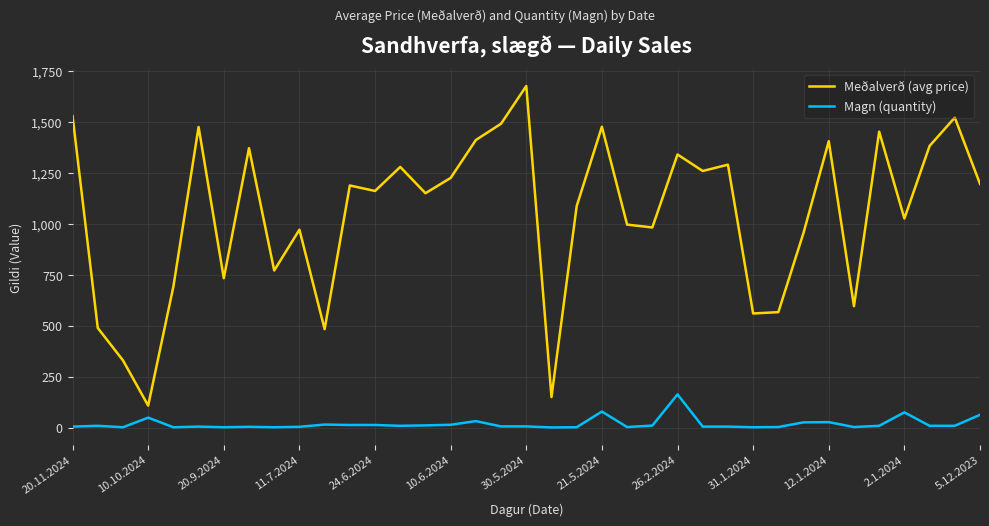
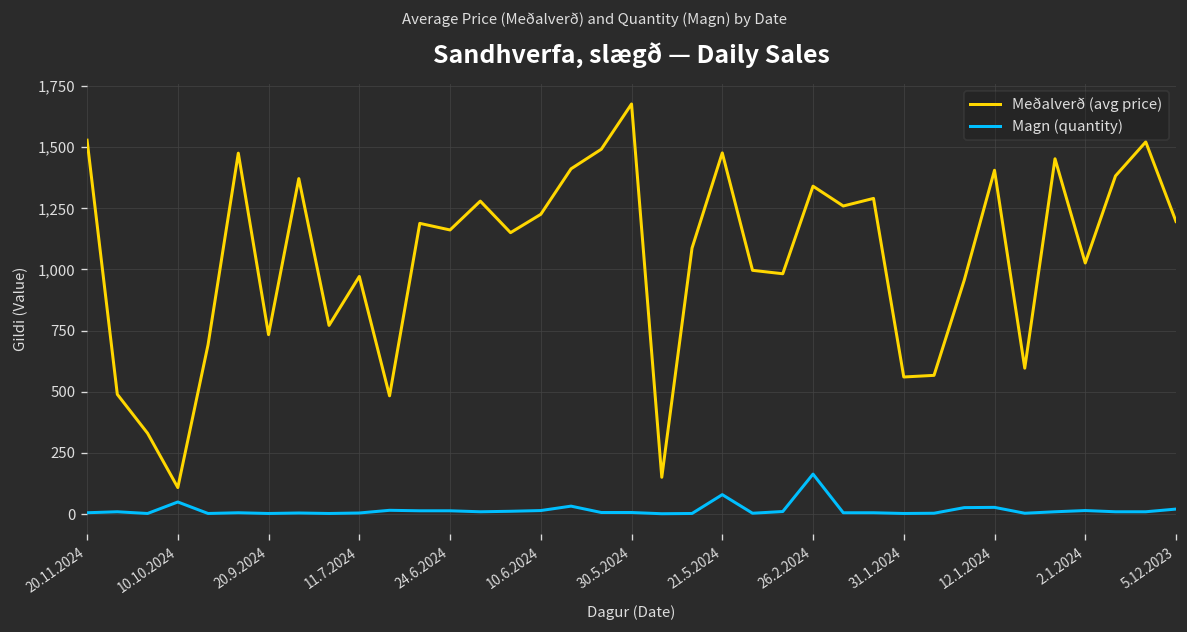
  {
    "Meðalverð (avg price)": {
      "20.11.2024": "1,530",
      "10.10.2024": "110",
      "20.9.2024": "730",
      "11.7.2024": "970",
      "24.6.2024": "1,160",
      "10.6.2024": "1,230",
      "30.5.2024": "1,680",
      "21.5.2024": "1,480",
      "26.2.2024": "1,340",
      "31.1.2024": "560",
      "12.1.2024": "1,410",
      "2.1.2024": "1,030",
      "5.12.2023": "1,200"
    },
    "Magn (quantity)": {
      "20.11.2024": "10",
      "10.10.2024": "50",
      "20.9.2024": "0",
      "11.7.2024": "0",
      "24.6.2024": "10",
      "10.6.2024": "10",
      "30.5.2024": "10",
      "21.5.2024": "80",
      "26.2.2024": "160",
      "31.1.2024": "0",
      "12.1.2024": "30",
-     "2.1.2024": "80",
-     "5.12.2023": "60"
+     "2.1.2024": "10",
+     "5.12.2023": "20"
    }
  }
